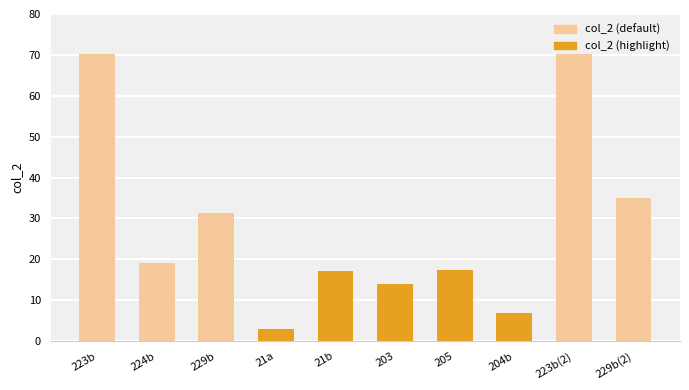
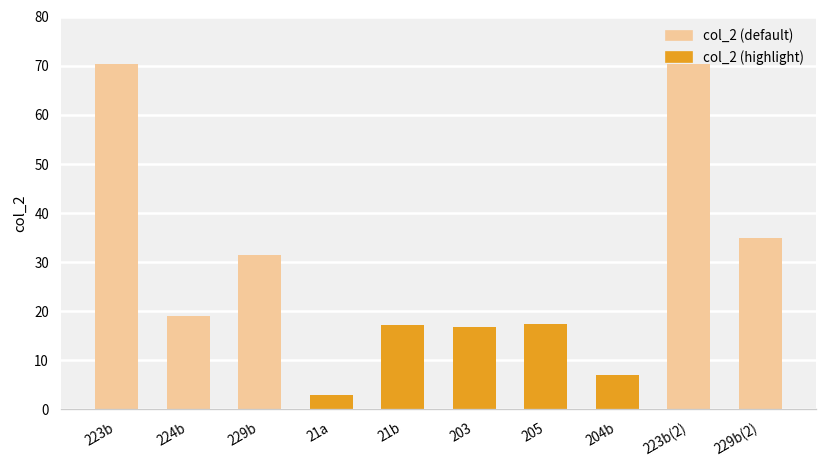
  {
    "223b": 70,
    "224b": 19,
    "229b": 31,
    "21a": 3,
    "21b": 17,
-   "203": 14,
+   "203": 17,
    "205": 17,
    "204b": 7,
    "223b(2)": 70,
    "229b(2)": 35
  }
